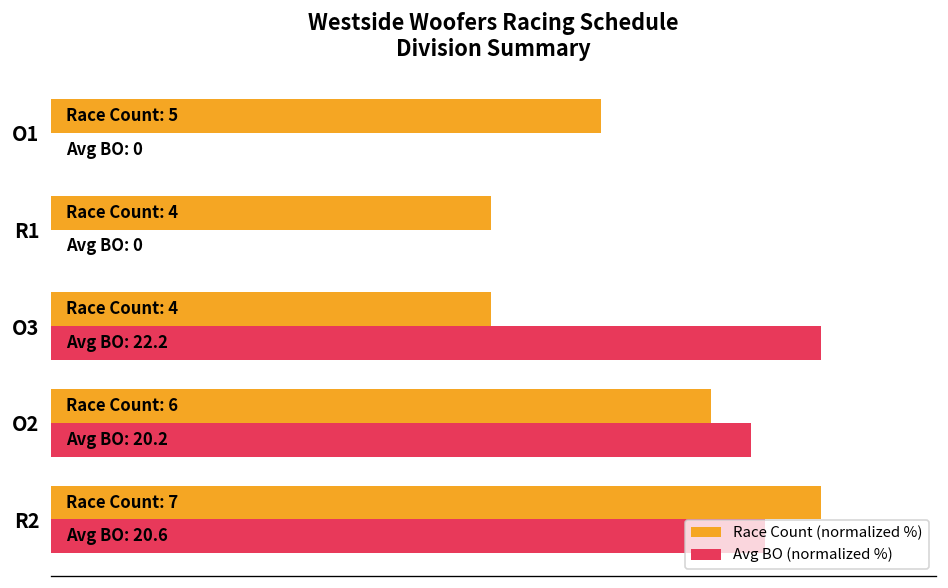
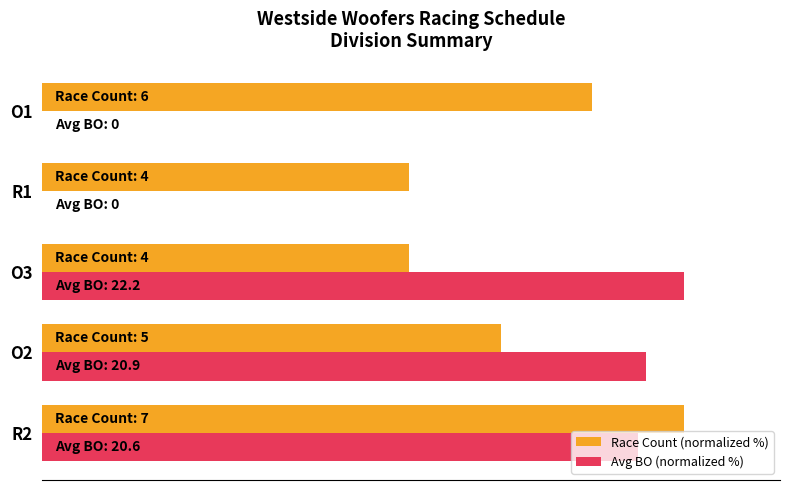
  {
    "Race Count (normalized %)": {
-     "O1": 5,
-     "O2": 6
+     "O1": 6,
+     "O2": 5
    },
    "Avg BO (normalized %)": {
      "O1": 0,
      "R1": 0,
-     "O2": 20.2
+     "O2": 20.9
    }
  }
